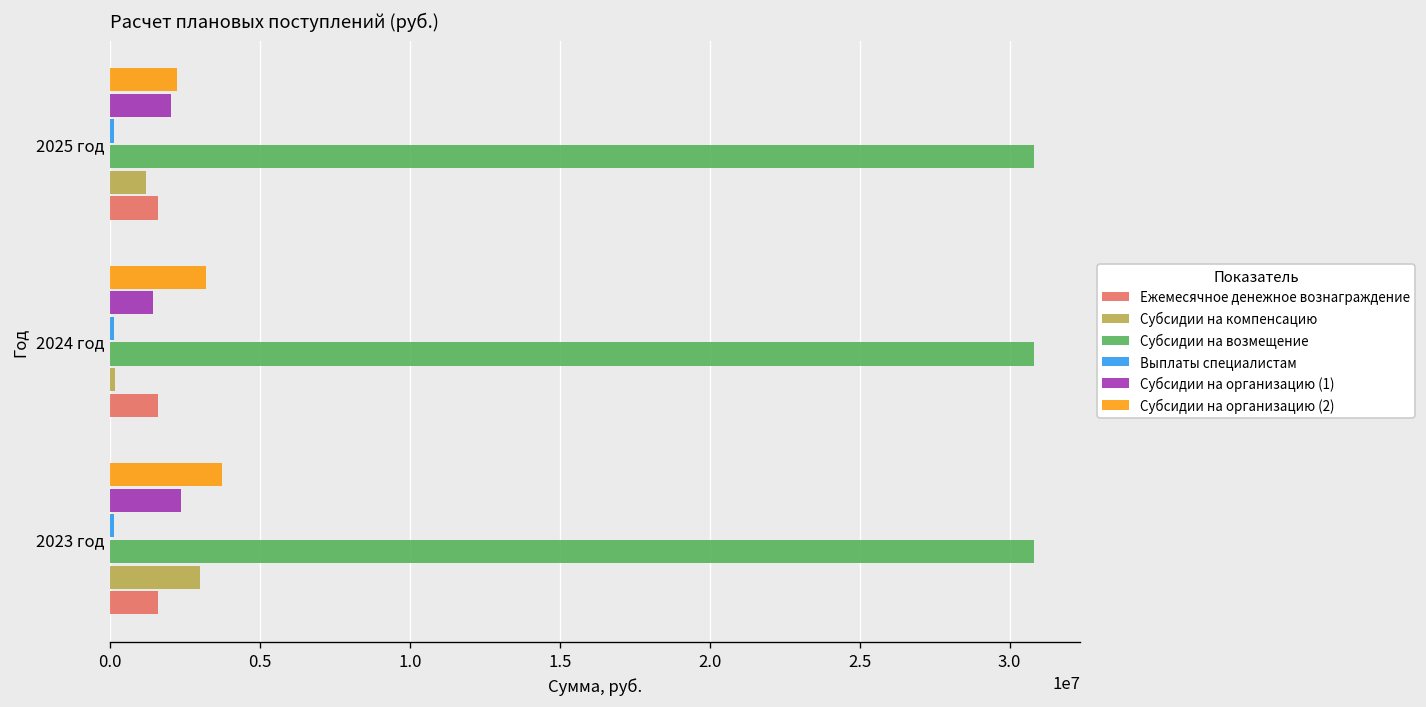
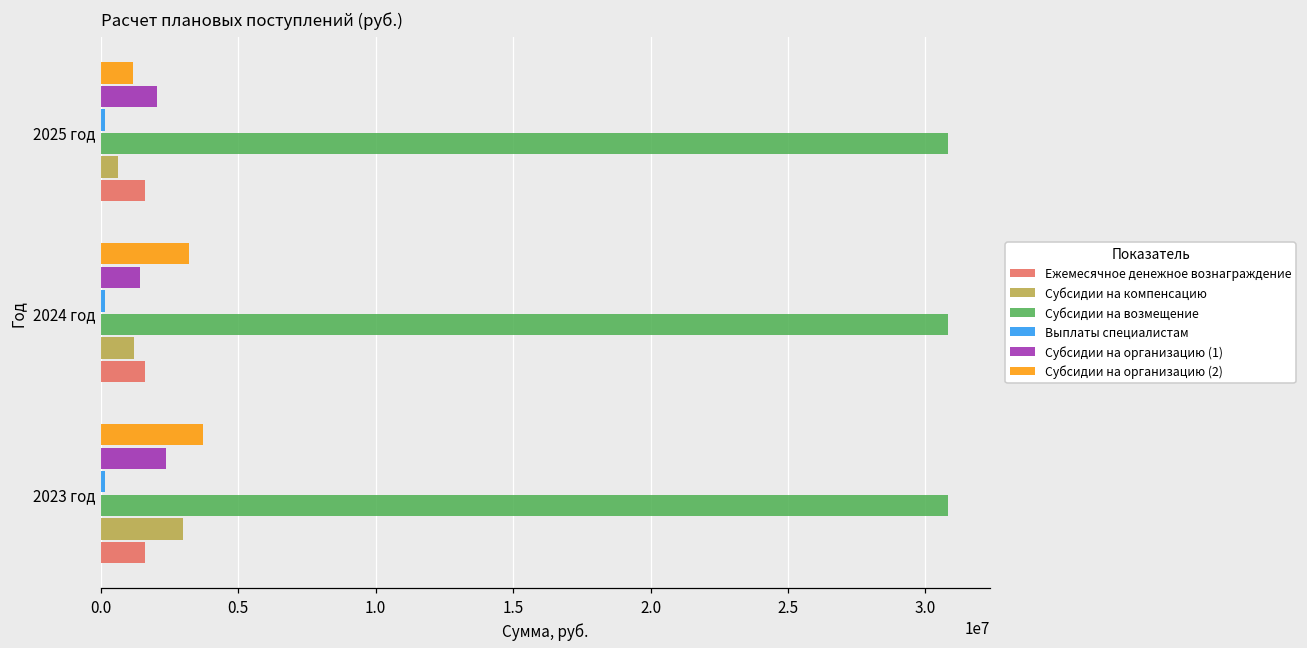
  {
    "Ежемесячное денежное вознаграждение": {
      "2025 год": 1600000,
      "2024 год": 1600000,
      "2023 год": 1600000
    },
    "Субсидии на компенсацию": {
-     "2025 год": 1200000,
-     "2024 год": 200000,
+     "2025 год": 600000,
+     "2024 год": 1200000,
      "2023 год": 3000000
    },
    "Субсидии на возмещение": {
      "2025 год": 30800000,
      "2024 год": 30800000,
      "2023 год": 30800000
    },
    "Выплаты специалистам": {
      "2025 год": 100000,
      "2024 год": 100000,
      "2023 год": 100000
    },
    "Субсидии на организацию (1)": {
      "2025 год": 2000000,
      "2024 год": 1400000,
      "2023 год": 2400000
    },
    "Субсидии на организацию (2)": {
-     "2025 год": 2200000,
+     "2025 год": 1200000,
      "2024 год": 3200000,
      "2023 год": 3700000
    }
  }
